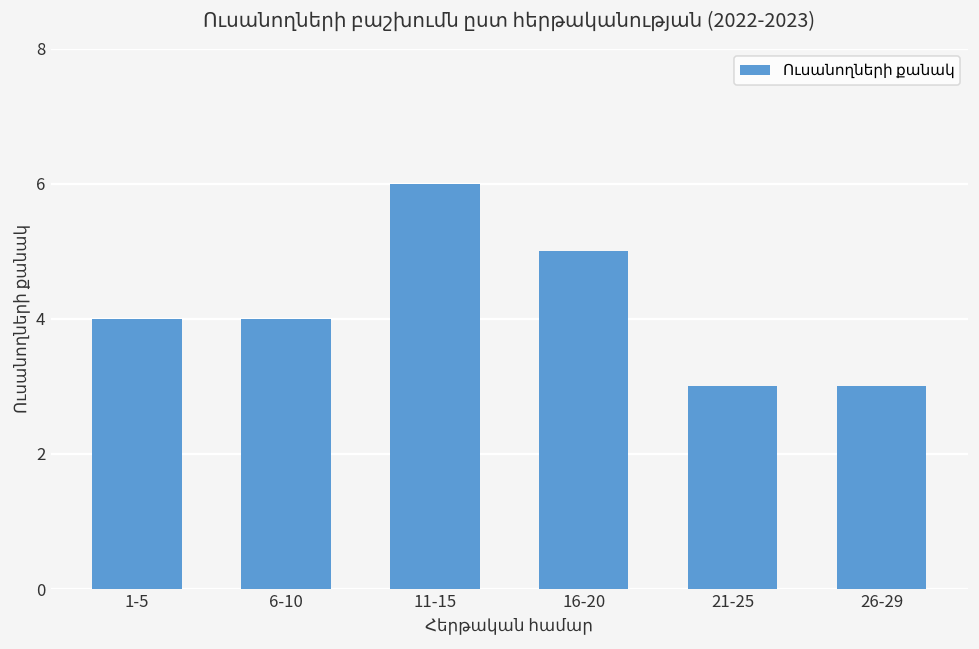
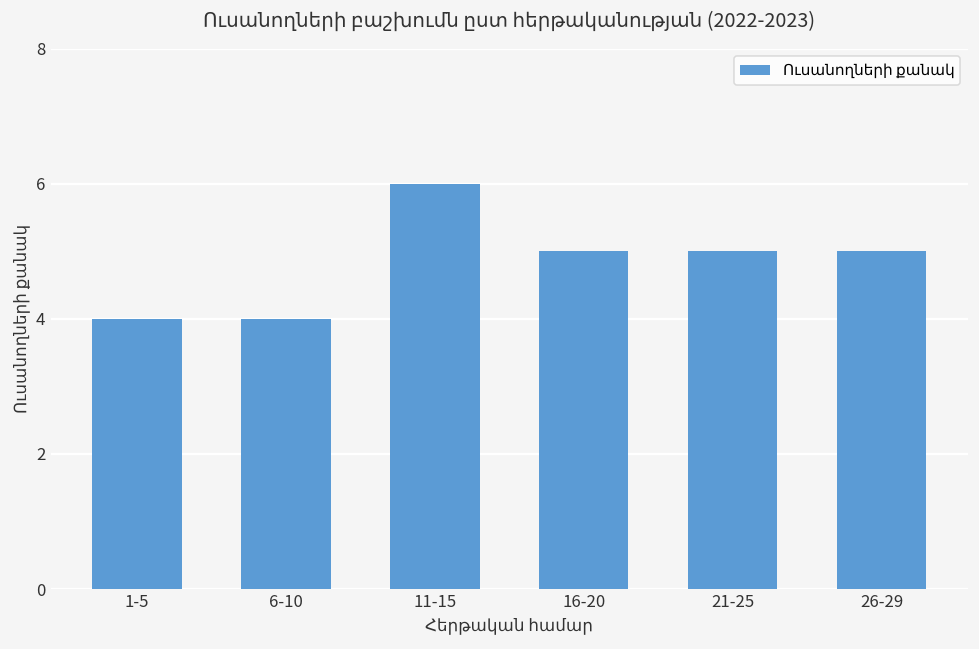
  {
    "1-5": 4,
    "6-10": 4,
    "11-15": 6,
    "16-20": 5,
-   "21-25": 3,
-   "26-29": 3
+   "21-25": 5,
+   "26-29": 5
  }
